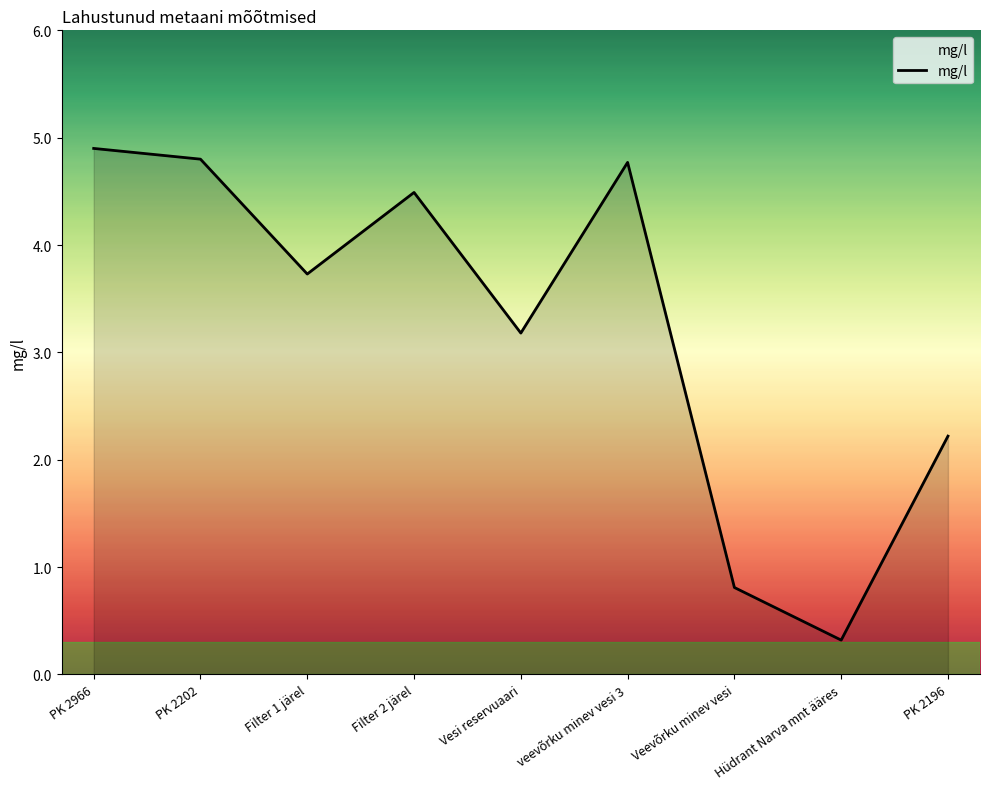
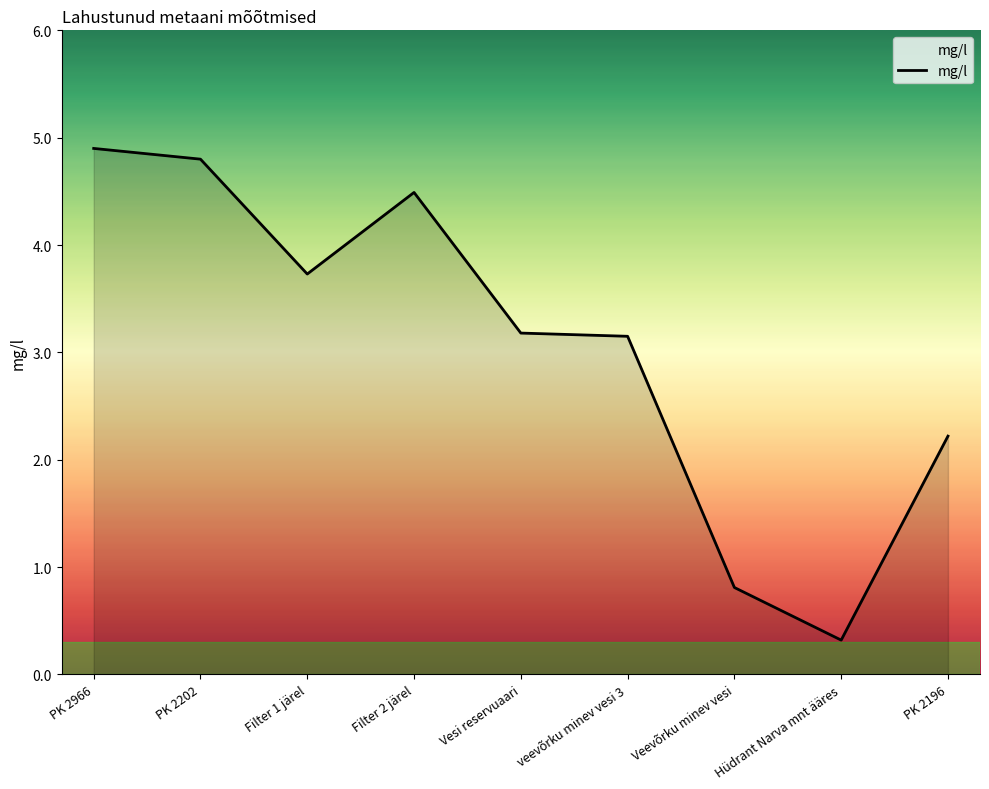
  {
    "PK 2966": 4.90,
    "PK 2202": 4.80,
    "Filter 1 järel": 3.73,
    "Filter 2 järel": 4.49,
    "Vesi reservuaari": 3.18,
-   "veevõrku minev vesi 3": 4.77,
+   "veevõrku minev vesi 3": 3.15,
    "Veevõrku minev vesi": 0.81,
    "Hüdrant Narva mnt ääres": 0.32,
    "PK 2196": 2.22
  }
